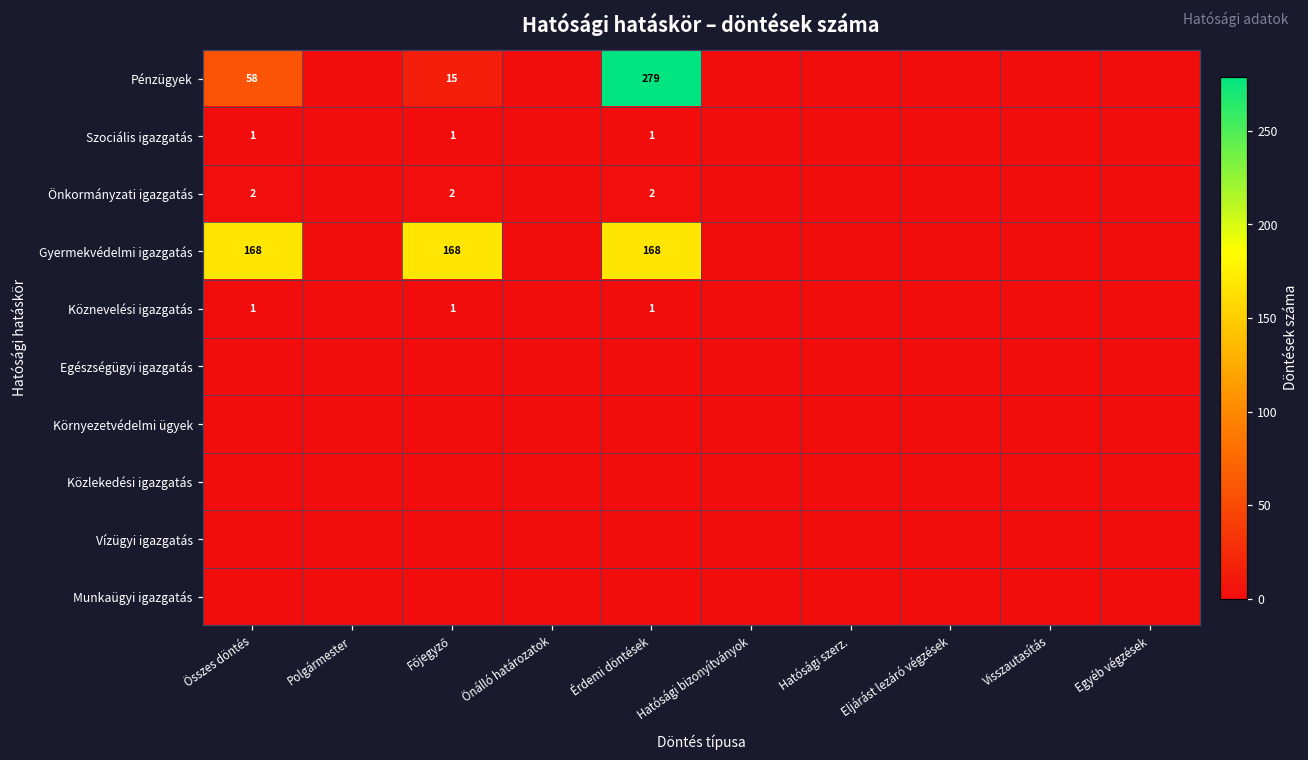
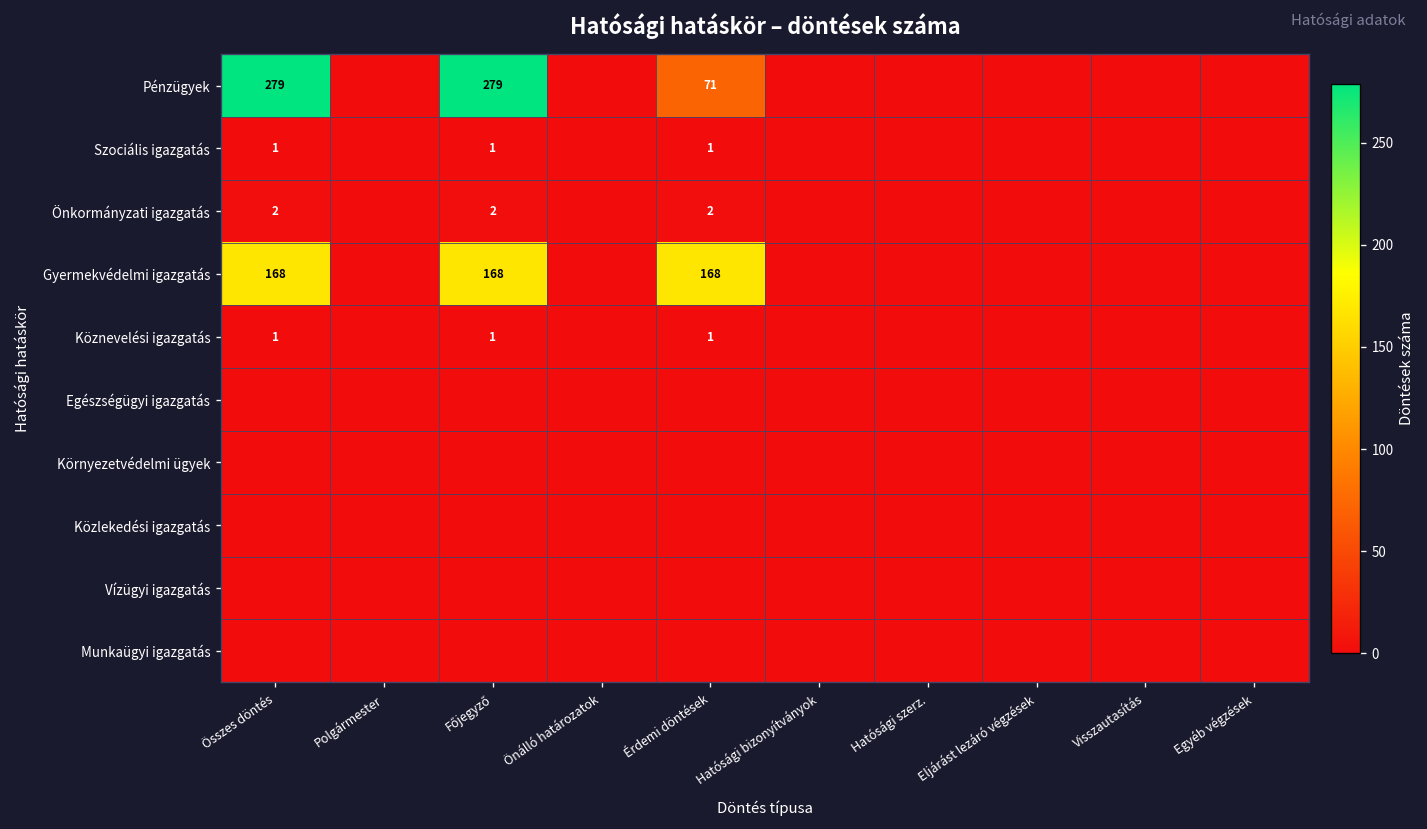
  {
    "Pénzügyek": {
-     "Összes döntés": 58,
-     "Főjegyző": 15,
-     "Érdemi döntések": 279
+     "Összes döntés": 279,
+     "Főjegyző": 279,
+     "Érdemi döntések": 71
    },
    "Szociális igazgatás": {
      "Összes döntés": 1,
      "Főjegyző": 1,
      "Érdemi döntések": 1
    },
    "Önkormányzati igazgatás": {
      "Összes döntés": 2,
      "Főjegyző": 2,
      "Érdemi döntések": 2
    },
    "Gyermekvédelmi igazgatás": {
      "Összes döntés": 168,
      "Főjegyző": 168,
      "Érdemi döntések": 168
    },
    "Köznevelési igazgatás": {
      "Összes döntés": 1,
      "Főjegyző": 1,
      "Érdemi döntések": 1
    }
  }
